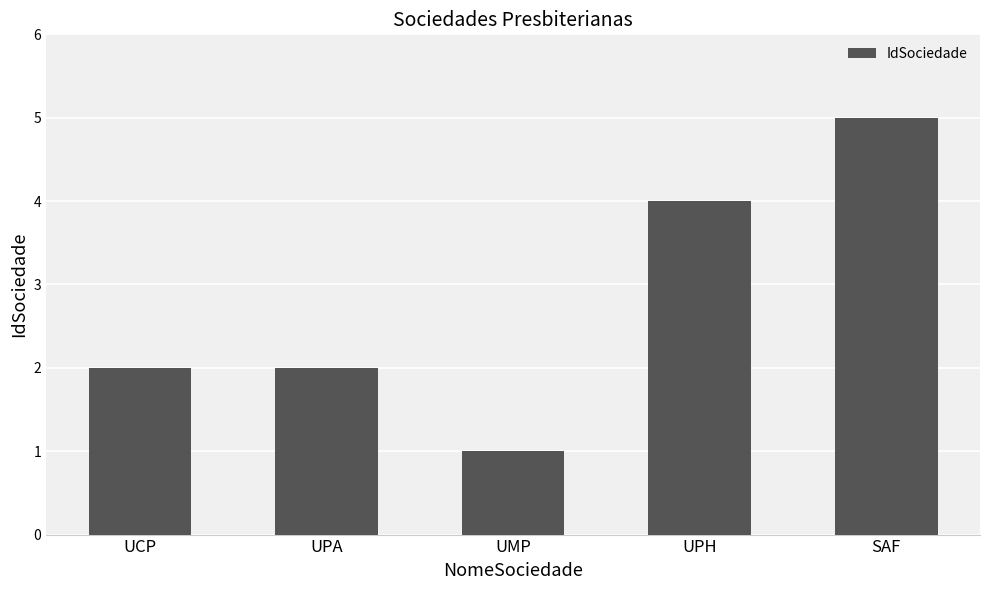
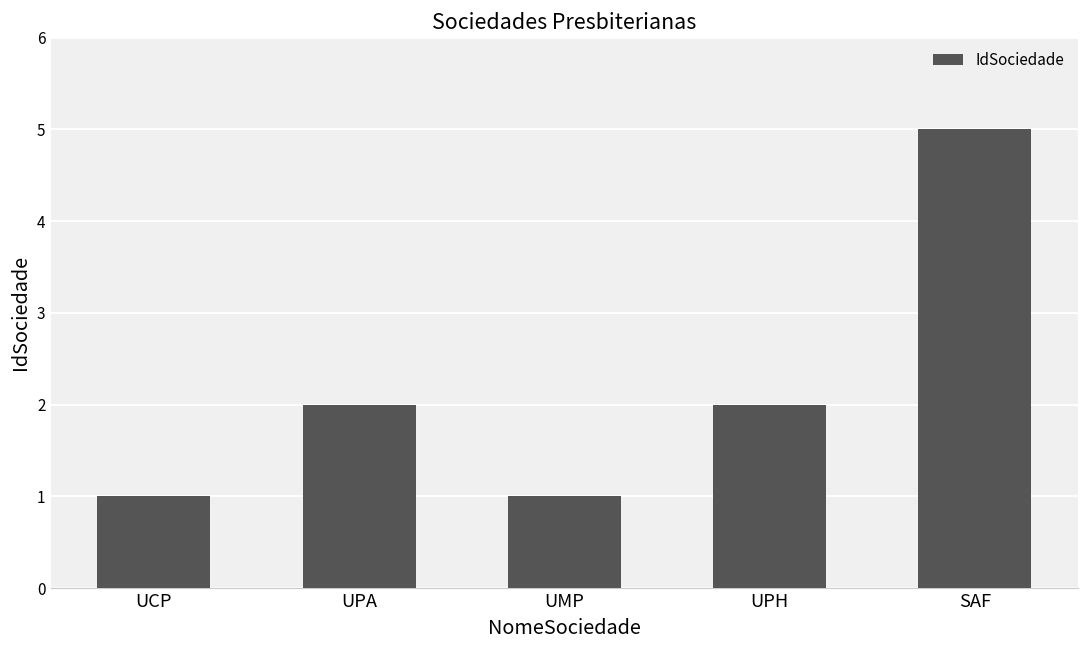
  {
-   "UCP": 2,
+   "UCP": 1,
    "UPA": 2,
    "UMP": 1,
-   "UPH": 4,
+   "UPH": 2,
    "SAF": 5
  }
